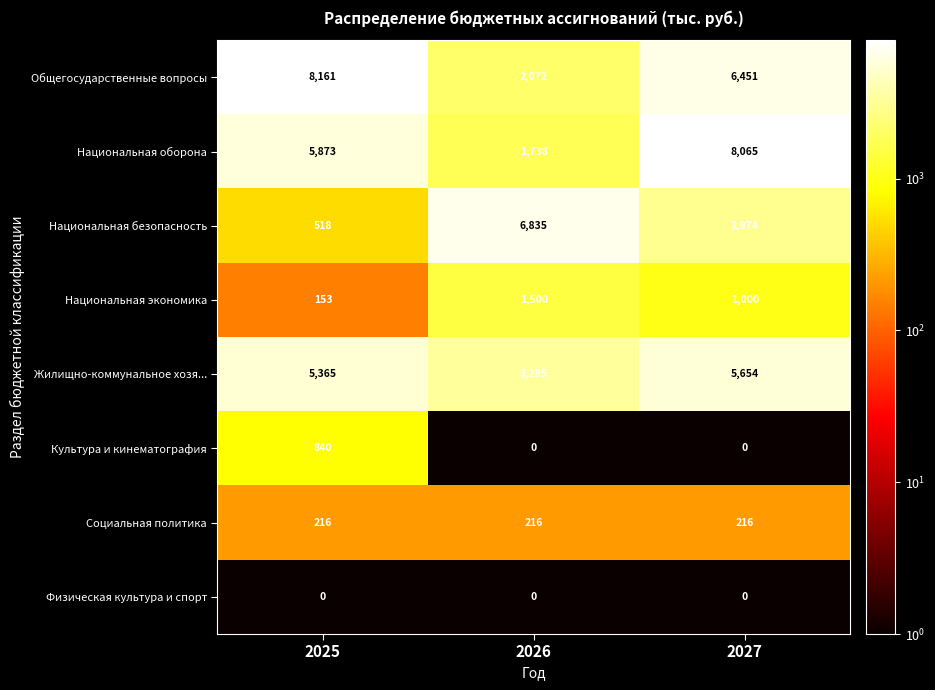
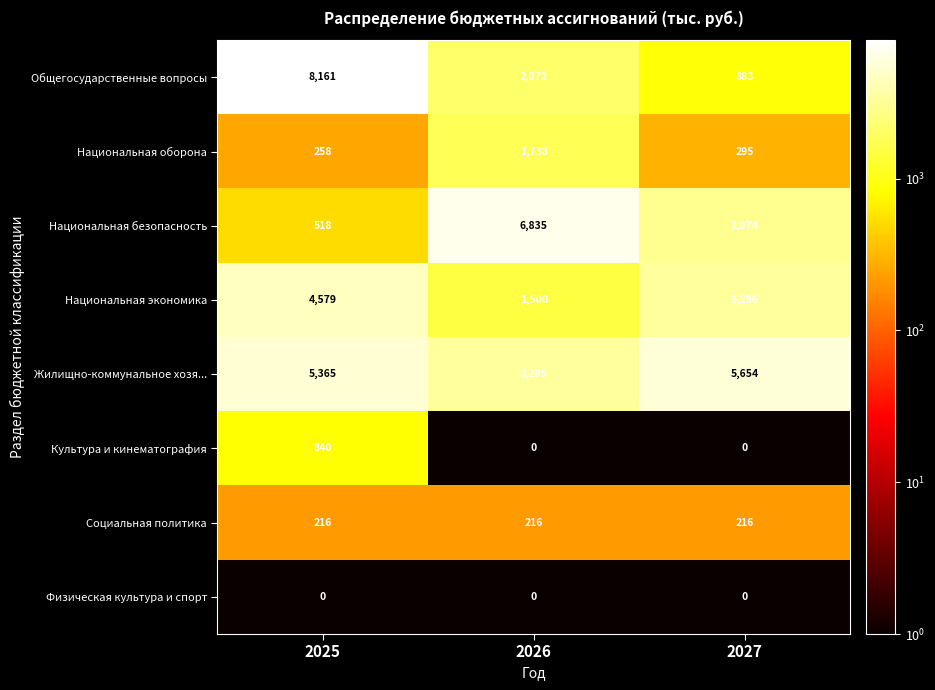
  {
    "Общегосударственные вопросы": {
      "2025": "8,161",
      "2026": "2,072",
-     "2027": "6,451"
+     "2027": "883"
    },
    "Национальная оборона": {
-     "2025": "5,873",
+     "2025": "258",
      "2026": "1,738",
-     "2027": "8,065"
+     "2027": "295"
    },
    "Национальная безопасность": {
      "2025": "518",
      "2026": "6,835",
      "2027": "2,974"
    },
    "Национальная экономика": {
-     "2025": "153",
+     "2025": "4,579",
      "2026": "1,500",
-     "2027": "1,000"
+     "2027": "3,296"
    },
    "Жилищно-коммунальное хозя...": {
      "2025": "5,365",
      "2026": "3,295",
      "2027": "5,654"
    },
    "Культура и кинематография": {
      "2025": "840",
      "2026": "0",
      "2027": "0"
    },
    "Социальная политика": {
      "2025": "216",
      "2026": "216",
      "2027": "216"
    },
    "Физическая культура и спорт": {
      "2025": "0",
      "2026": "0",
      "2027": "0"
    }
  }
